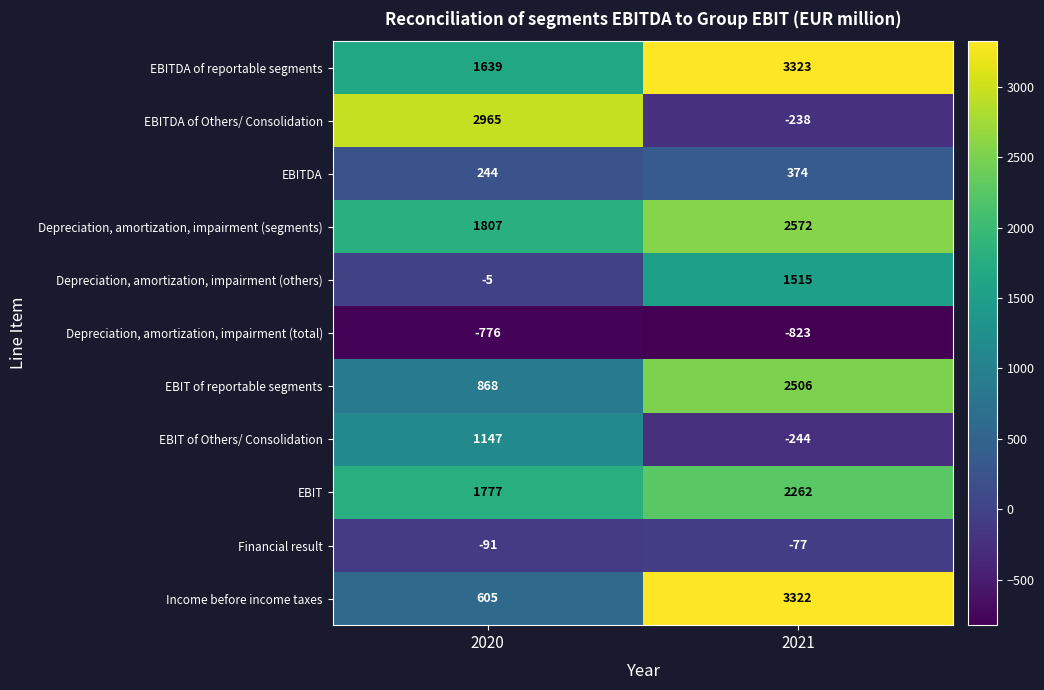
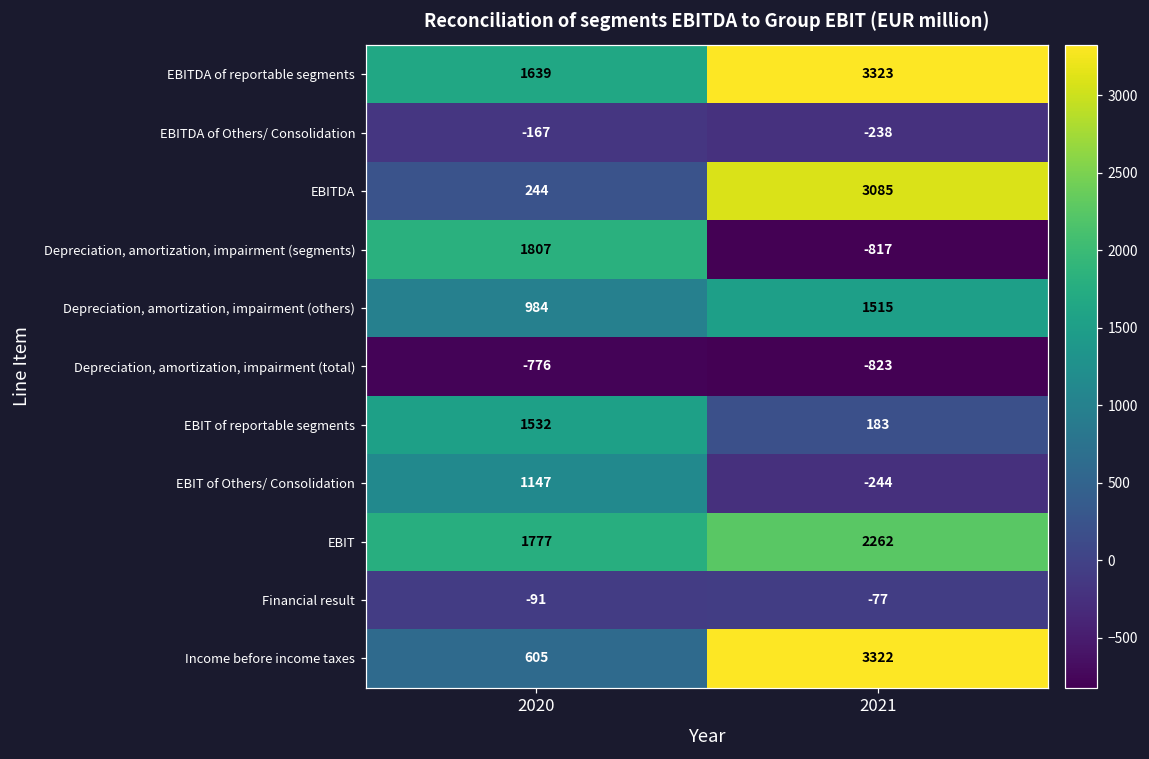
  {
    "EBITDA of reportable segments": {
      "2020": 1639,
      "2021": 3323
    },
    "EBITDA of Others/ Consolidation": {
-     "2020": 2965,
+     "2020": -167,
      "2021": -238
    },
    "EBITDA": {
      "2020": 244,
-     "2021": 374
+     "2021": 3085
    },
    "Depreciation, amortization, impairment (segments)": {
      "2020": 1807,
-     "2021": 2572
+     "2021": -817
    },
    "Depreciation, amortization, impairment (others)": {
-     "2020": -5,
+     "2020": 984,
      "2021": 1515
    },
    "Depreciation, amortization, impairment (total)": {
      "2020": -776,
      "2021": -823
    },
    "EBIT of reportable segments": {
-     "2020": 868,
-     "2021": 2506
+     "2020": 1532,
+     "2021": 183
    },
    "EBIT of Others/ Consolidation": {
      "2020": 1147,
      "2021": -244
    },
    "EBIT": {
      "2020": 1777,
      "2021": 2262
    },
    "Financial result": {
      "2020": -91,
      "2021": -77
    },
    "Income before income taxes": {
      "2020": 605,
      "2021": 3322
    }
  }
